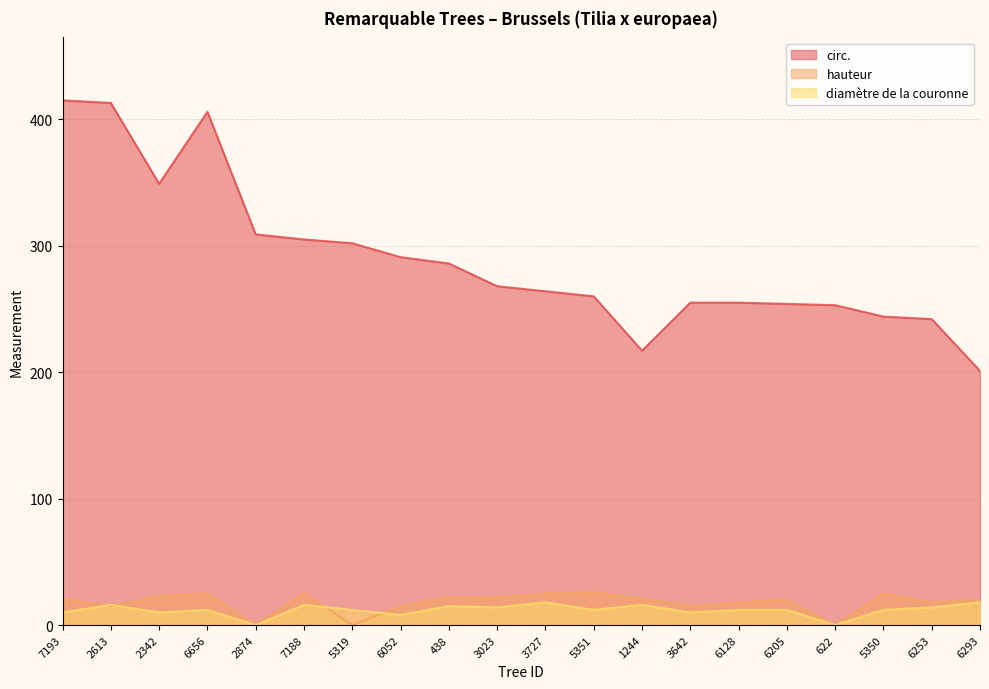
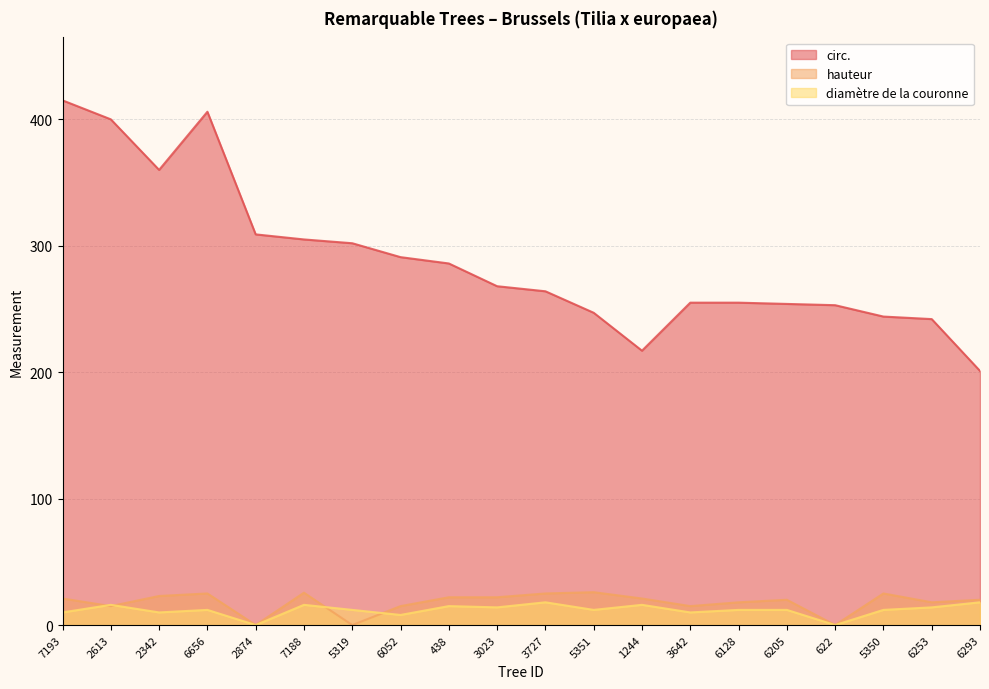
  {
    "circ.": {
      "7193": 415,
-     "2613": 413,
-     "2342": 349,
+     "2613": 400,
+     "2342": 360,
      "6656": 406,
      "2874": 309,
      "7188": 305,
      "5319": 302,
      "6052": 291,
      "438": 286,
      "3023": 268,
      "3727": 264,
-     "5351": 260,
+     "5351": 247,
      "1244": 217,
      "3642": 255,
      "6128": 255,
      "6205": 254,
      "622": 253,
      "5350": 244,
      "6253": 242,
      "6293": 201
    }
  }
